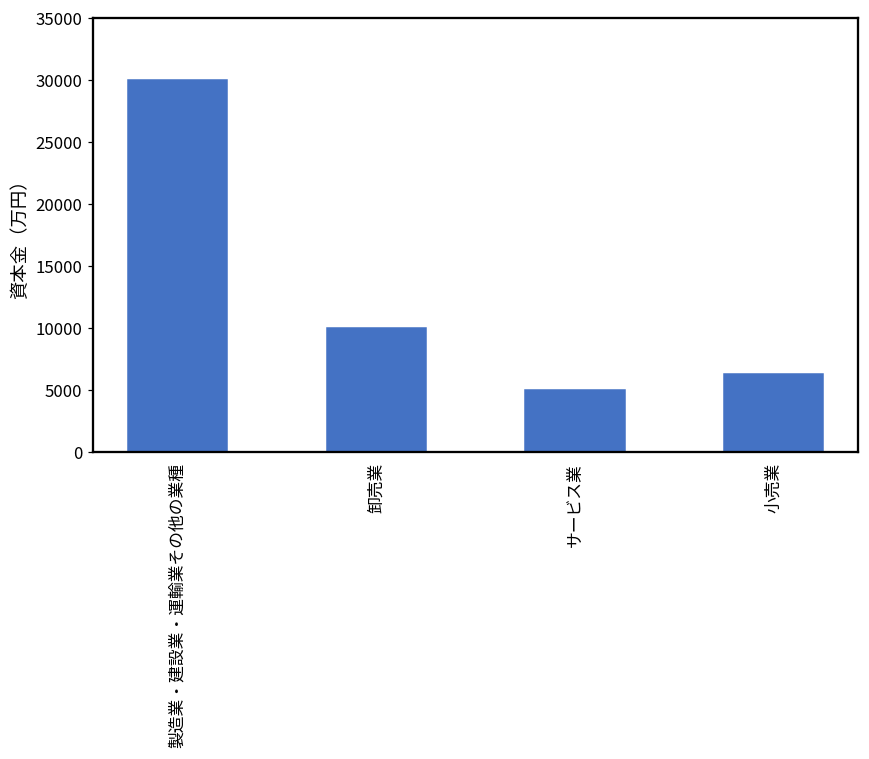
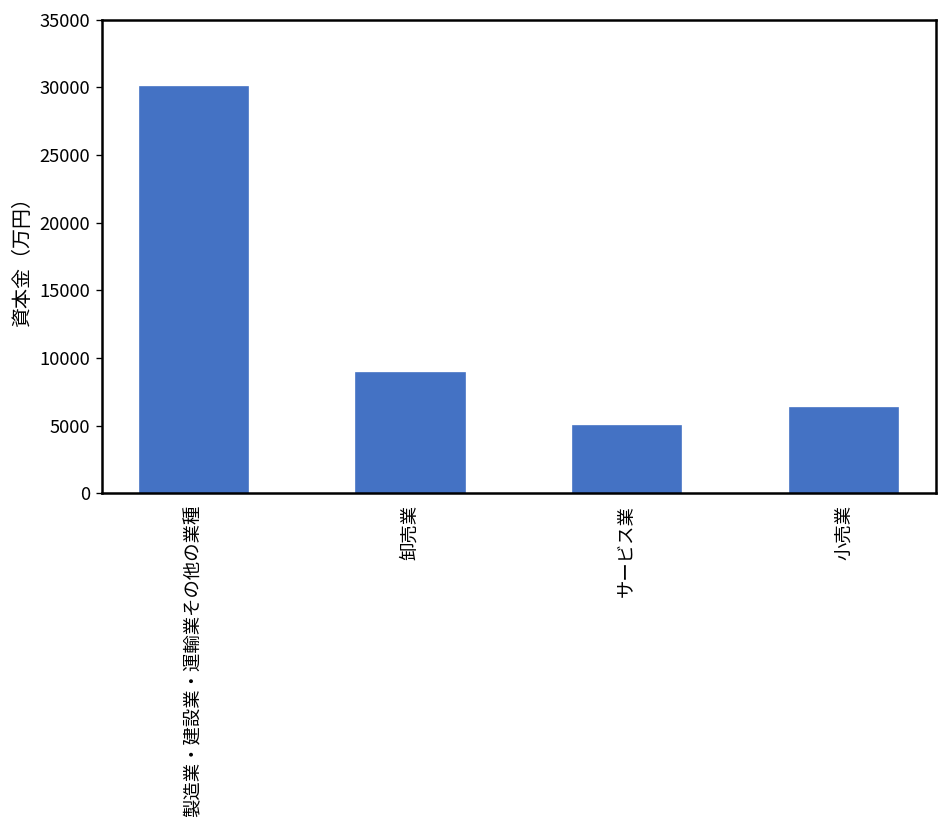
  {
    "製造業・建設業・運輸業その他の業種": 30000,
-   "卸売業": 10000,
+   "卸売業": 8900,
    "サービス業": 5000,
    "小売業": 6300
  }
